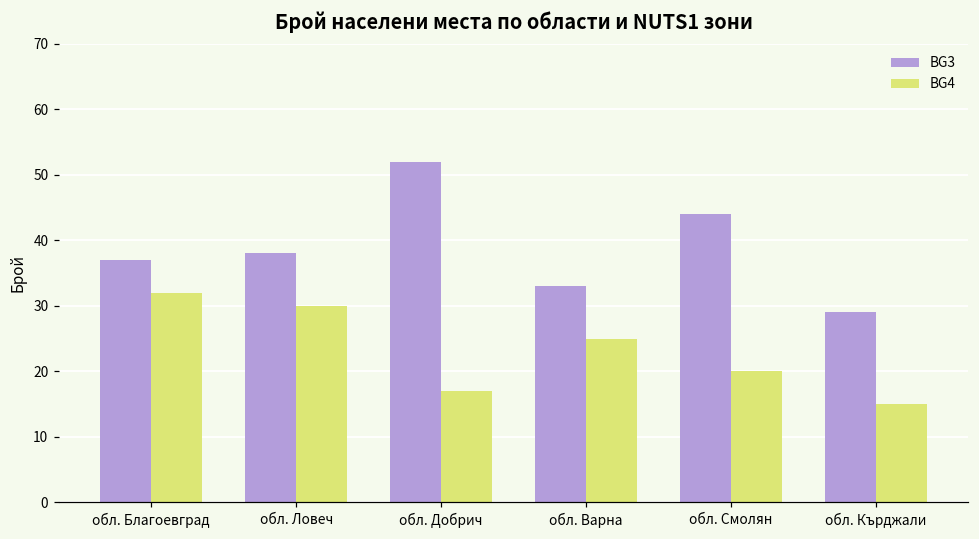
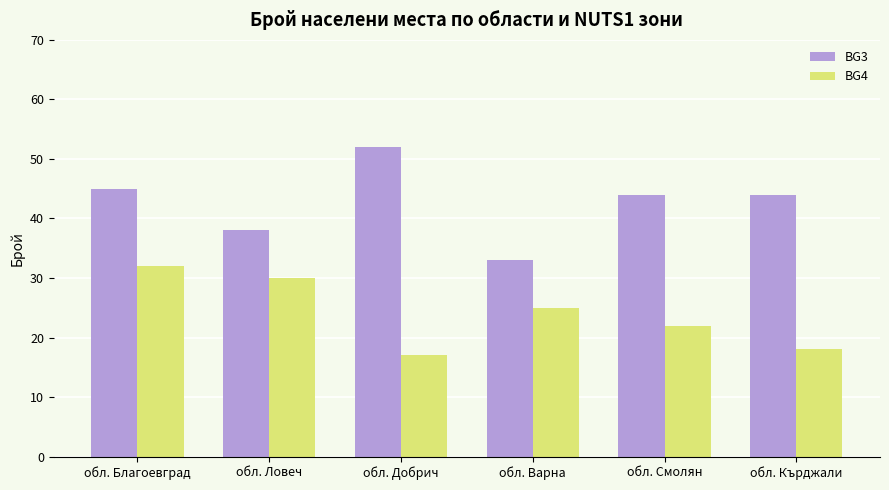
  {
    "BG3": {
-     "обл. Благоевград": 37,
+     "обл. Благоевград": 45,
      "обл. Ловеч": 38,
      "обл. Добрич": 52,
      "обл. Варна": 33,
      "обл. Смолян": 44,
-     "обл. Кърджали": 29
+     "обл. Кърджали": 44
    },
    "BG4": {
      "обл. Благоевград": 32,
      "обл. Ловеч": 30,
      "обл. Добрич": 17,
      "обл. Варна": 25,
-     "обл. Смолян": 20,
-     "обл. Кърджали": 15
+     "обл. Смолян": 22,
+     "обл. Кърджали": 18
    }
  }
